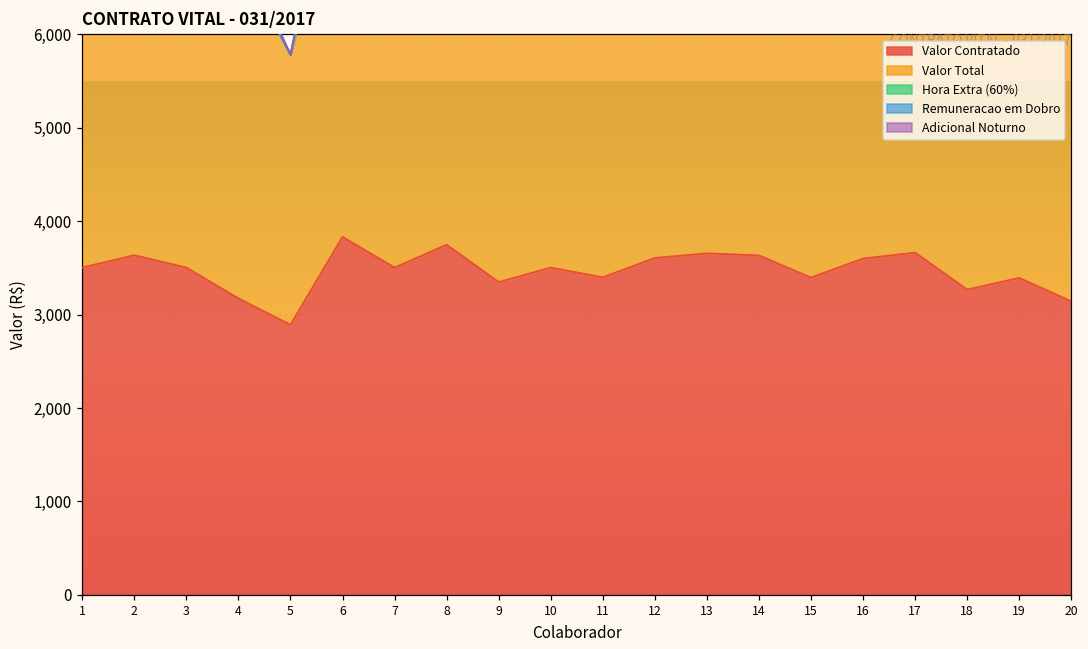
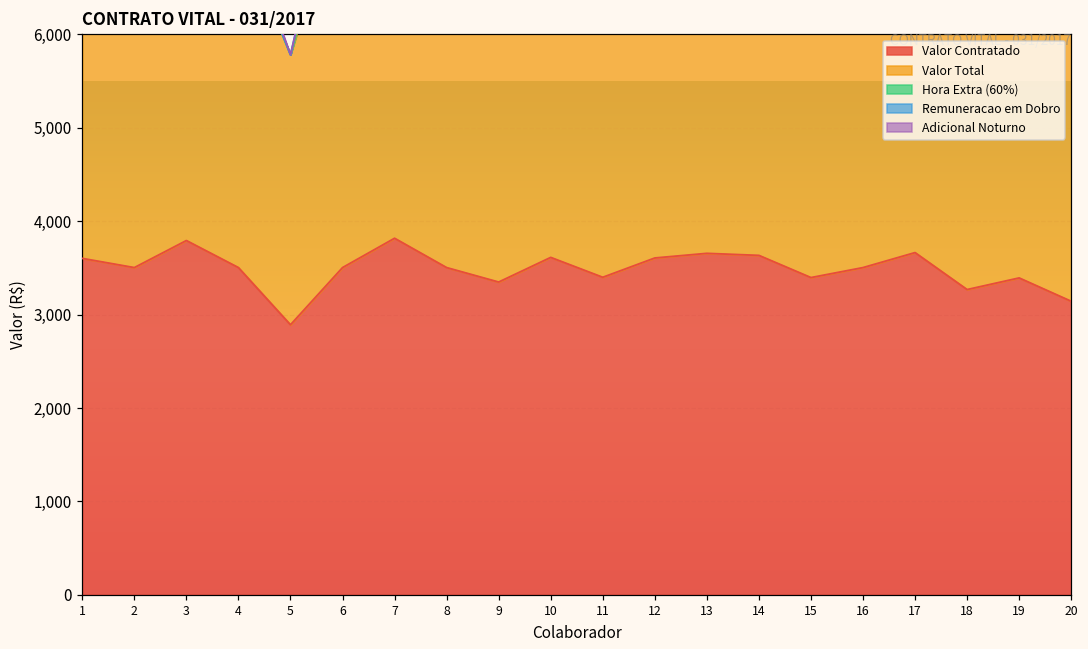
  {
    "Valor Contratado": {
-     "1": "3,500",
-     "2": "3,600",
-     "3": "3,500",
-     "4": "3,200",
+     "1": "3,600",
+     "2": "3,500",
+     "3": "3,800",
+     "4": "3,500",
      "5": "2,900",
-     "6": "3,800",
-     "7": "3,500",
-     "8": "3,700",
+     "6": "3,500",
+     "7": "3,800",
+     "8": "3,500",
      "9": "3,300",
-     "10": "3,500",
+     "10": "3,600",
      "11": "3,400",
      "12": "3,600",
      "13": "3,700",
      "14": "3,600",
      "15": "3,400",
-     "16": "3,600",
+     "16": "3,500",
      "17": "3,700",
      "18": "3,300",
      "19": "3,400",
      "20": "3,100"
    }
  }
